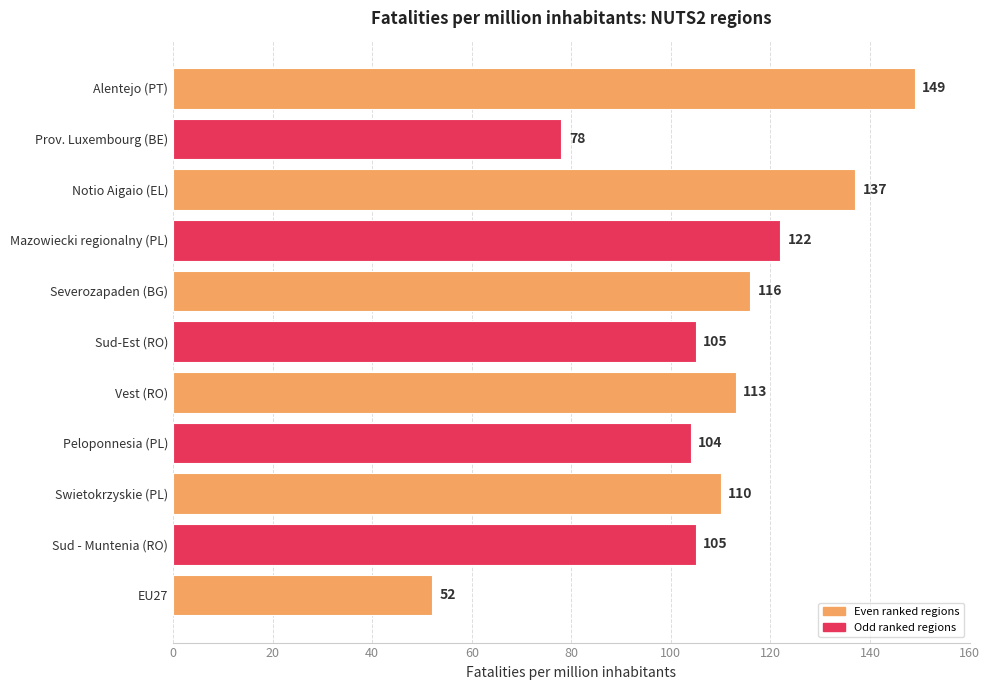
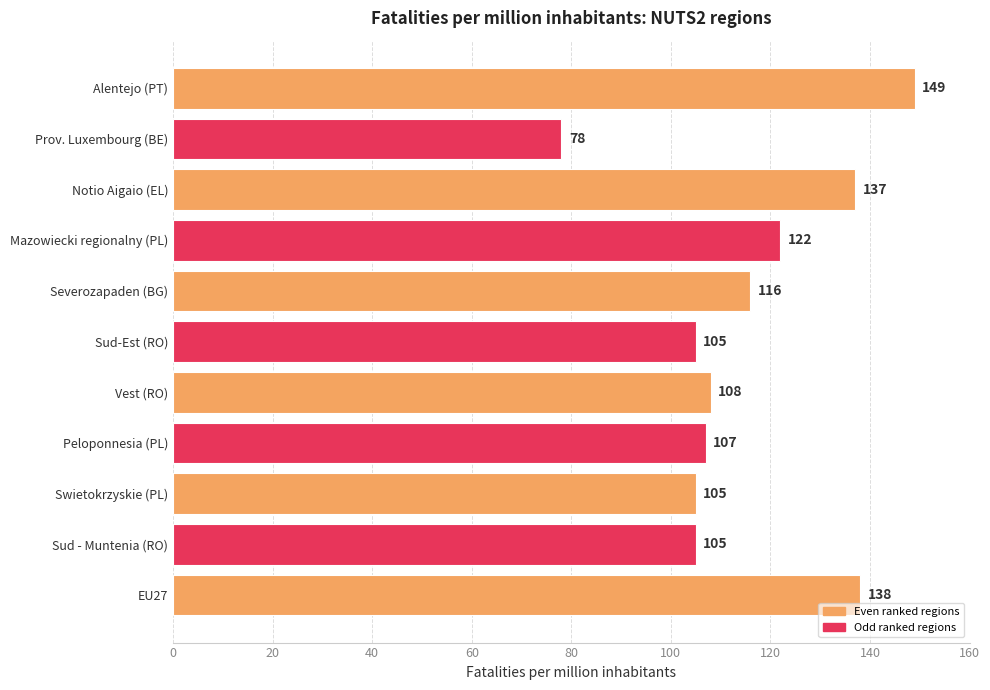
  {
    "Alentejo (PT)": 149,
    "Prov. Luxembourg (BE)": 78,
    "Notio Aigaio (EL)": 137,
    "Mazowiecki regionalny (PL)": 122,
    "Severozapaden (BG)": 116,
    "Sud-Est (RO)": 105,
-   "Vest (RO)": 113,
-   "Peloponnesia (PL)": 104,
-   "Swietokrzyskie (PL)": 110,
+   "Vest (RO)": 108,
+   "Peloponnesia (PL)": 107,
+   "Swietokrzyskie (PL)": 105,
    "Sud - Muntenia (RO)": 105,
-   "EU27": 52
+   "EU27": 138
  }
